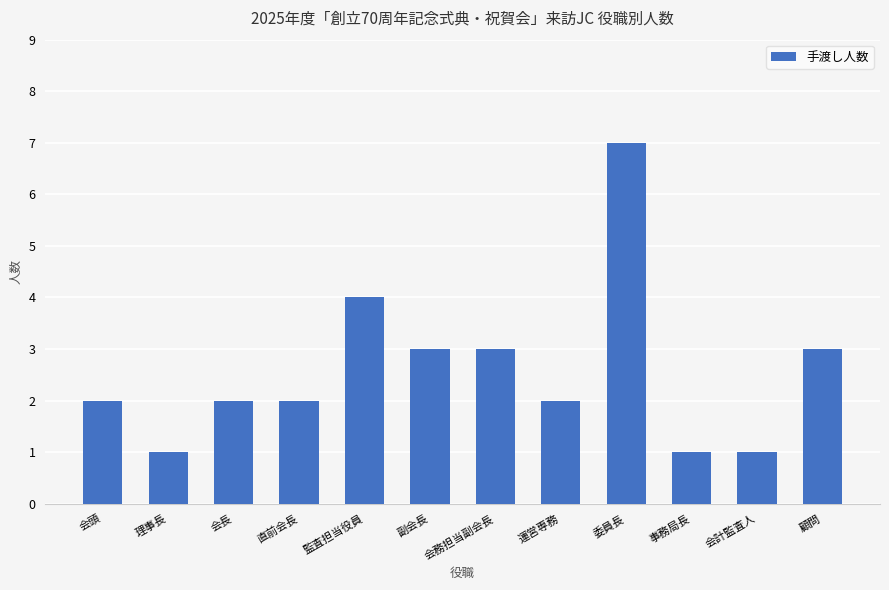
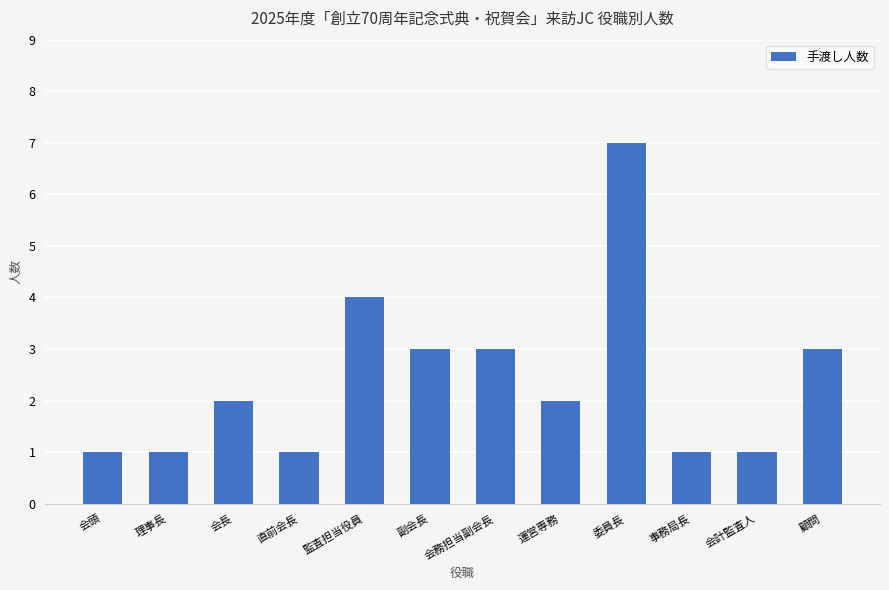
  {
-   "会頭": 2,
+   "会頭": 1,
    "理事長": 1,
    "会長": 2,
-   "直前会長": 2,
+   "直前会長": 1,
    "監査担当役員": 4,
    "副会長": 3,
    "会務担当副会長": 3,
    "運営専務": 2,
    "委員長": 7,
    "事務局長": 1,
    "会計監査人": 1,
    "顧問": 3
  }
